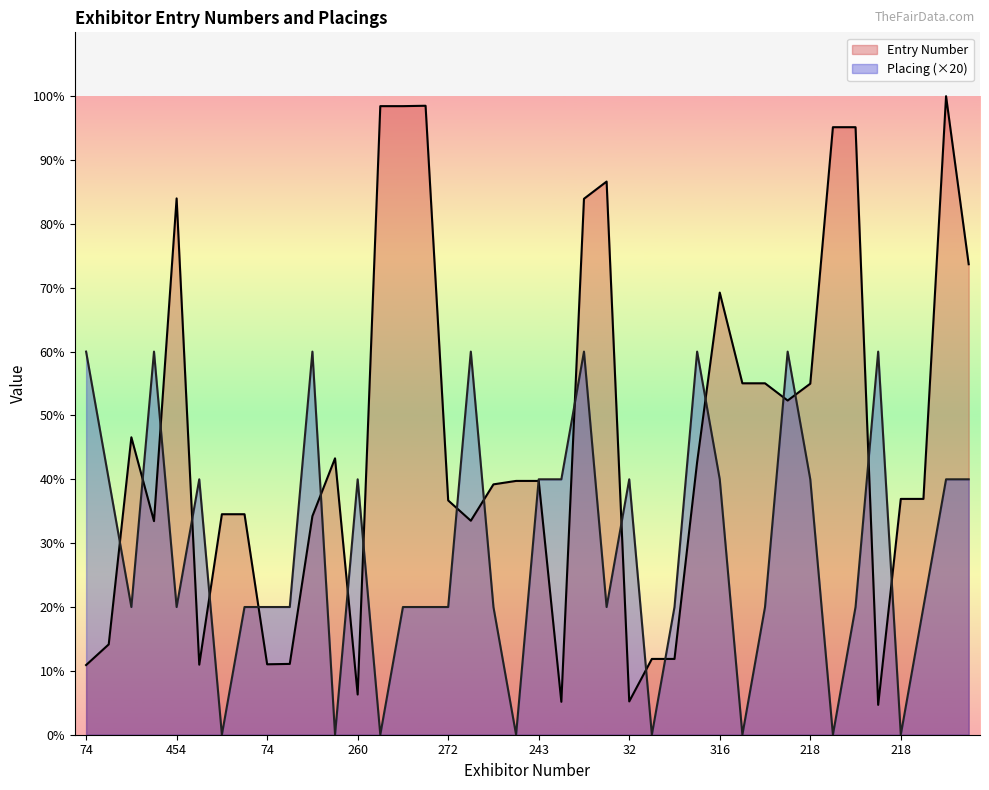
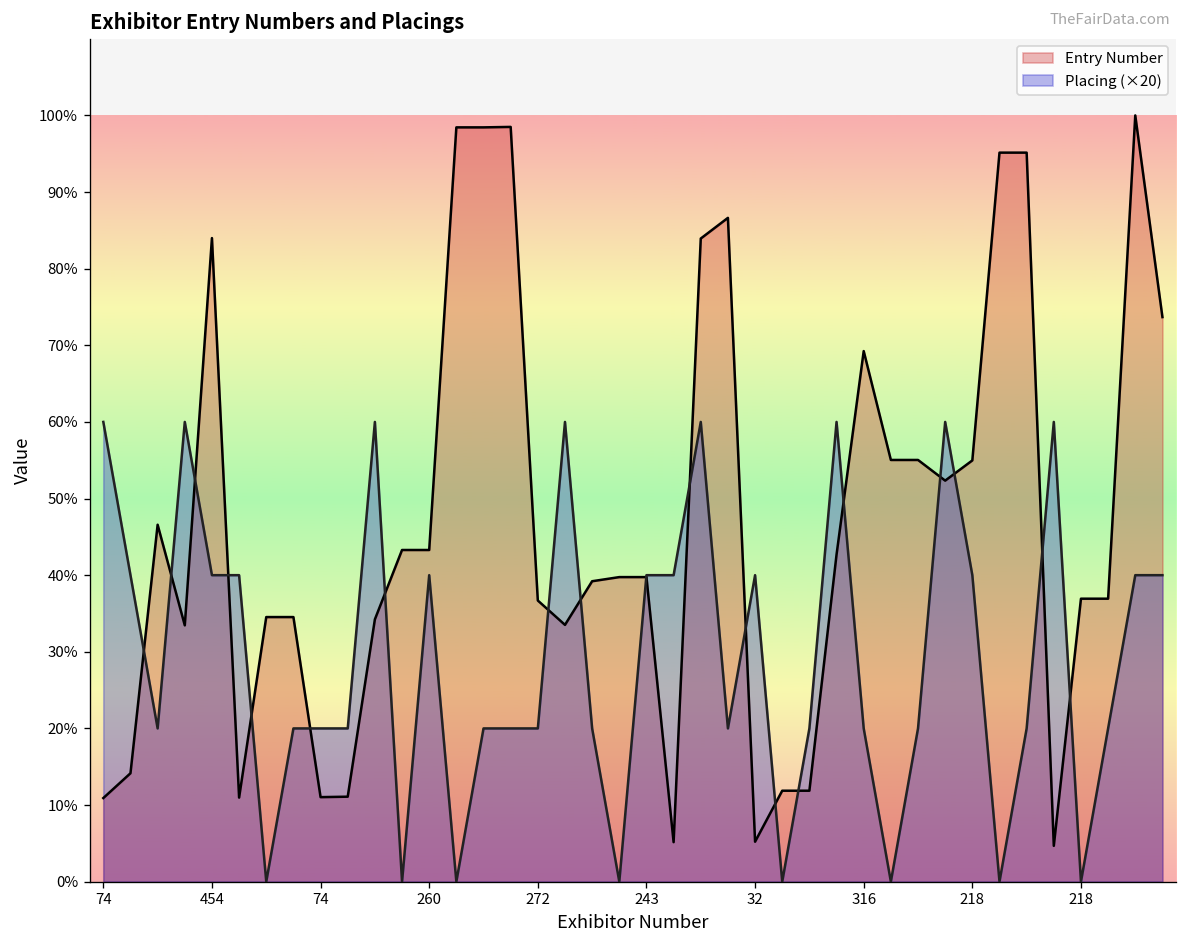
  {
    "Entry Number": {
      "454": "84%",
-     "260": "6%",
+     "260": "43%",
      "272": "37%",
      "32": "5%",
      "316": "69%"
    },
    "Placing (×20)": {
-     "454": "20%",
+     "454": "40%",
      "260": "40%",
      "272": "20%",
      "32": "40%",
-     "316": "40%"
+     "316": "20%"
    }
  }
